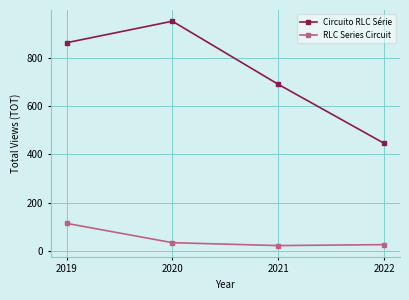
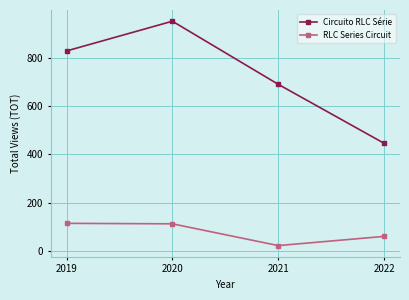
  {
    "Circuito RLC Série": {
-     "2019": 860,
+     "2019": 830,
      "2020": 950,
      "2021": 690,
      "2022": 450
    },
    "RLC Series Circuit": {
      "2019": 120,
-     "2020": 40,
+     "2020": 110,
      "2021": 20,
-     "2022": 30
+     "2022": 60
    }
  }
